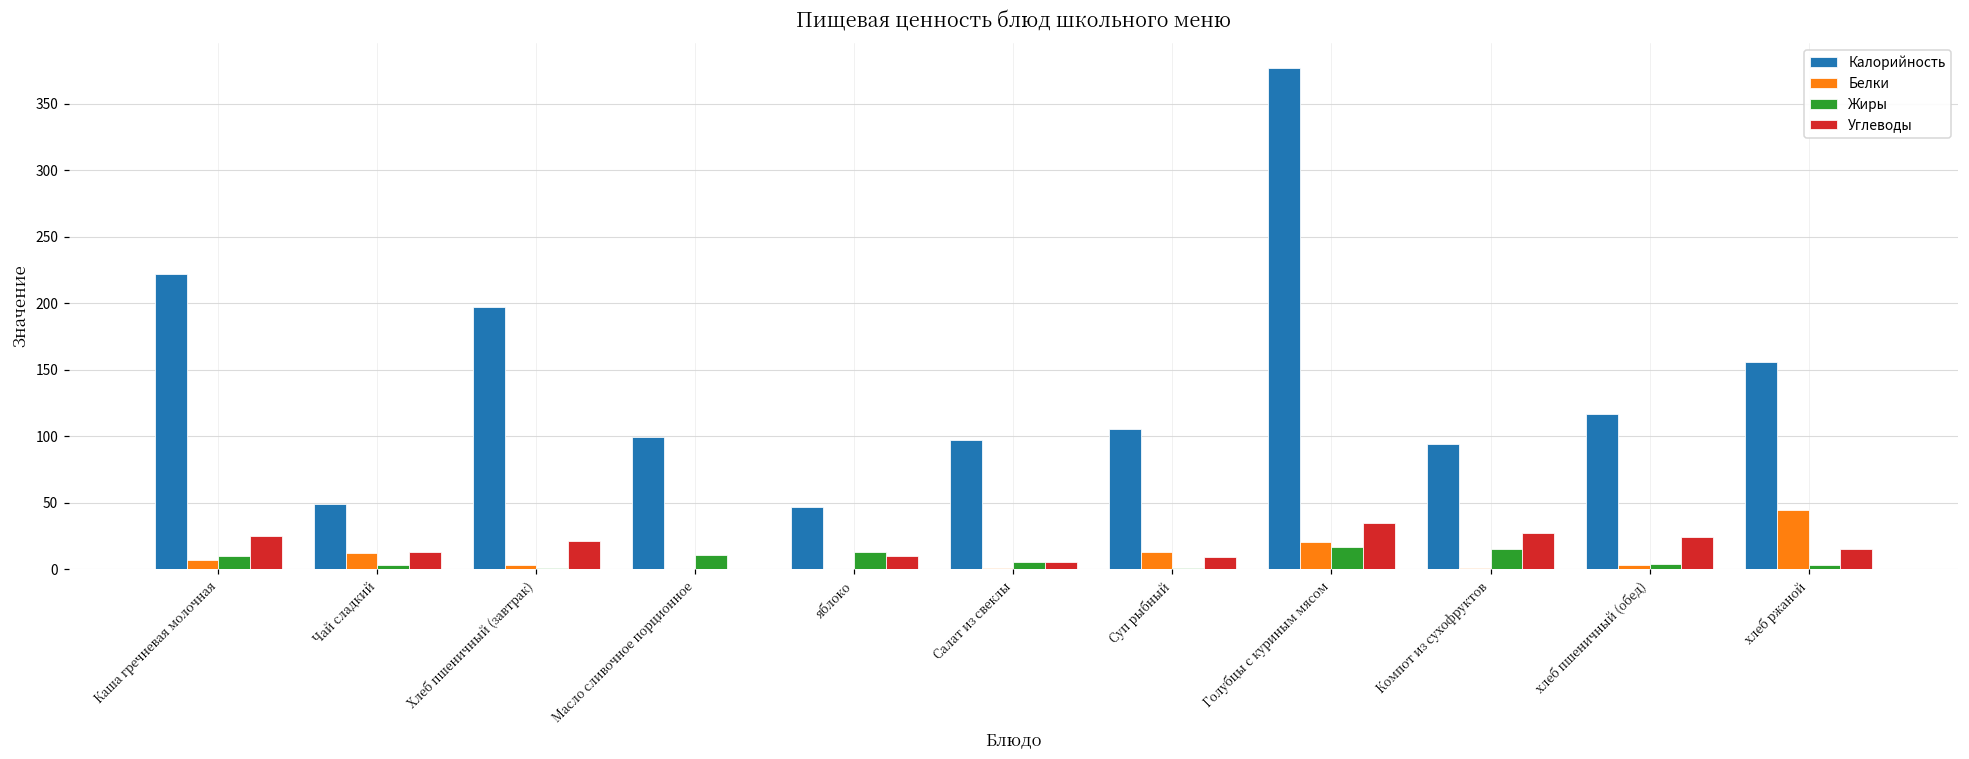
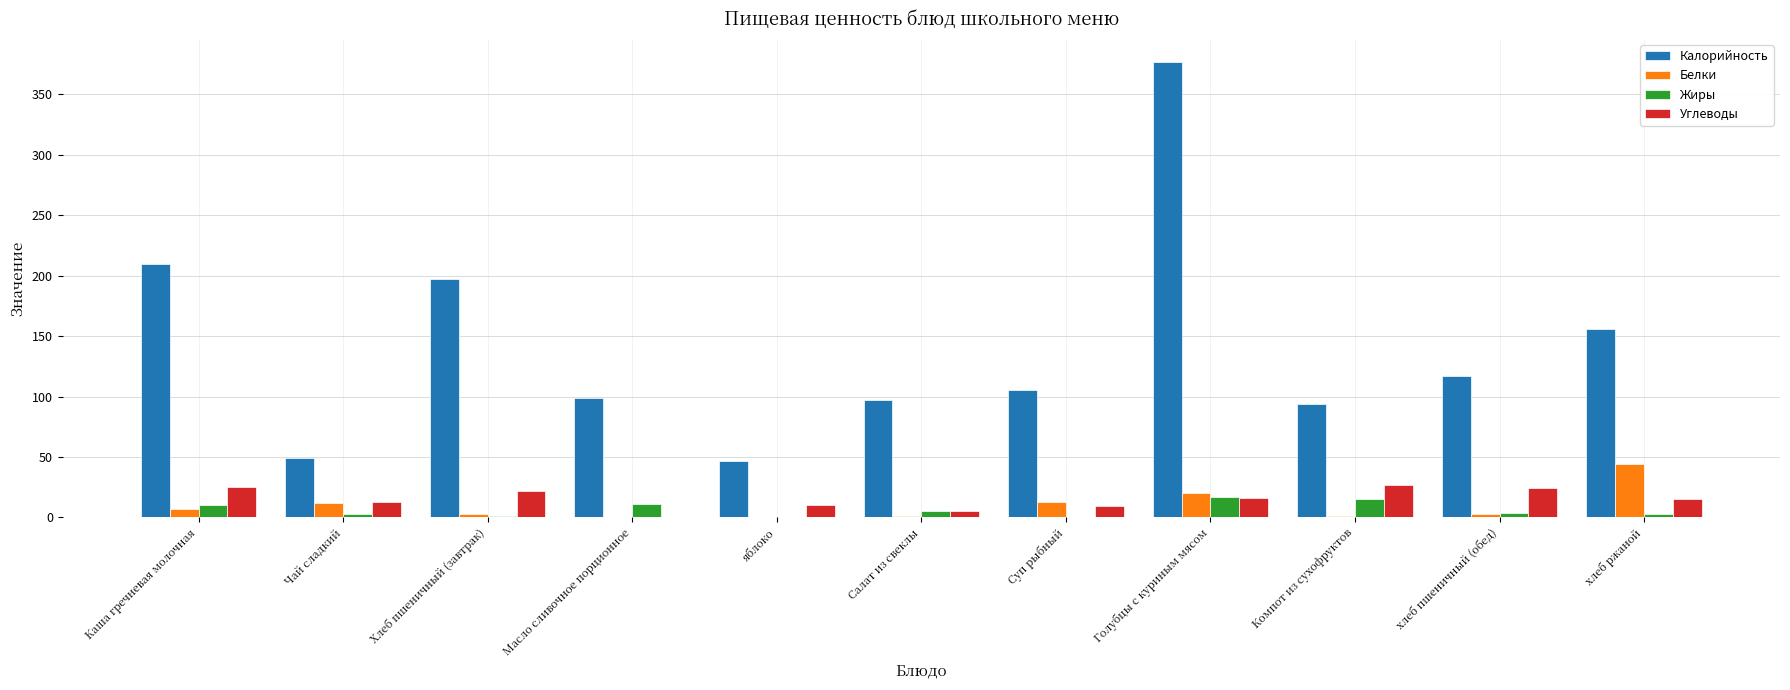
  {
    "Калорийность": {
-     "Каша гречневая молочная": 222,
+     "Каша гречневая молочная": 209,
      "Чай сладкий": 49,
      "Хлеб пшеничный (завтрак)": 197,
      "Масло сливочное порционное": 99,
      "яблоко": 47,
      "Салат из свеклы": 97,
      "Суп рыбный": 105,
      "Голубцы с куриным мясом": 377,
      "Компот из сухофруктов": 94,
      "хлеб пшеничный (обед)": 117,
      "хлеб ржаной": 156
    },
    "Белки": {
      "Каша гречневая молочная": 7,
      "Чай сладкий": 12,
      "Хлеб пшеничный (завтрак)": 3,
      "Суп рыбный": 13,
      "Голубцы с куриным мясом": 20,
      "хлеб пшеничный (обед)": 3,
      "хлеб ржаной": 44
    },
    "Жиры": {
      "Каша гречневая молочная": 10,
      "Чай сладкий": 3,
      "Масло сливочное порционное": 11,
-     "яблоко": 13,
+     "яблоко": 0,
      "Салат из свеклы": 5,
      "Голубцы с куриным мясом": 17,
      "Компот из сухофруктов": 15,
      "хлеб пшеничный (обед)": 4,
      "хлеб ржаной": 3
    },
    "Углеводы": {
      "Каша гречневая молочная": 25,
      "Чай сладкий": 13,
      "Хлеб пшеничный (завтрак)": 21,
      "яблоко": 10,
      "Салат из свеклы": 5,
      "Суп рыбный": 9,
-     "Голубцы с куриным мясом": 35,
+     "Голубцы с куриным мясом": 16,
      "Компот из сухофруктов": 27,
      "хлеб пшеничный (обед)": 24,
      "хлеб ржаной": 15
    }
  }
